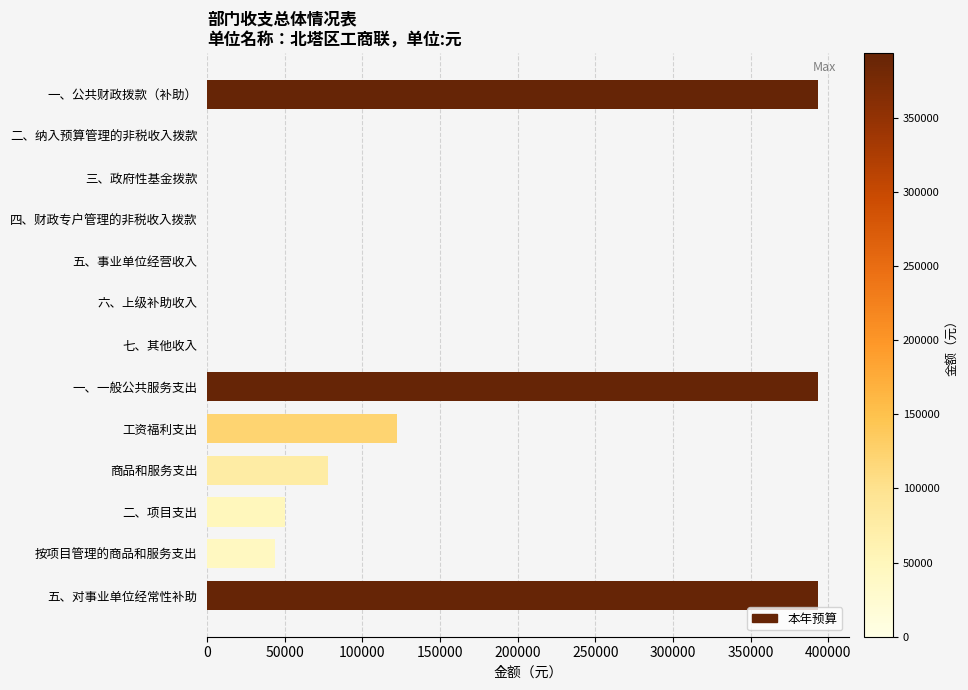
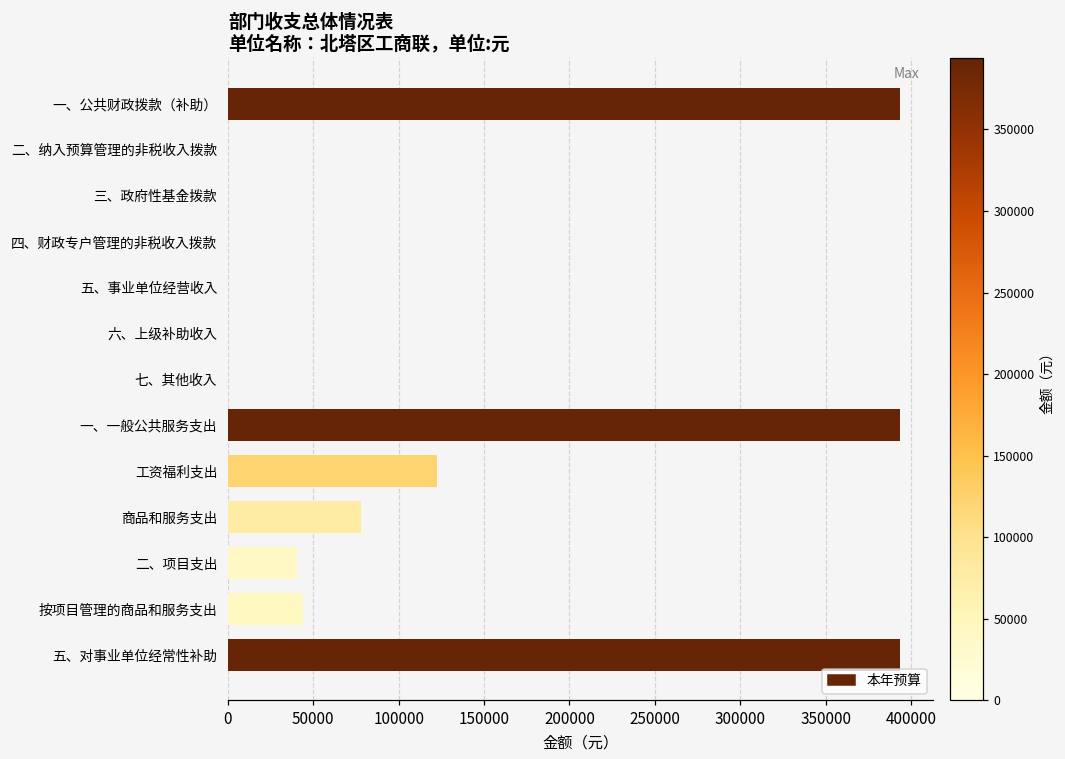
  {
    "一、公共财政拨款（补助）": 394000,
    "二、纳入预算管理的非税收入拨款": 0,
    "三、政府性基金拨款": 0,
    "四、财政专户管理的非税收入拨款": 0,
    "五、事业单位经营收入": 0,
    "六、上级补助收入": 0,
    "七、其他收入": 0,
    "一、一般公共服务支出": 394000,
    "工资福利支出": 122000,
    "商品和服务支出": 78000,
-   "二、项目支出": 50000,
+   "二、项目支出": 40000,
    "按项目管理的商品和服务支出": 44000,
    "五、对事业单位经常性补助": 394000
  }
